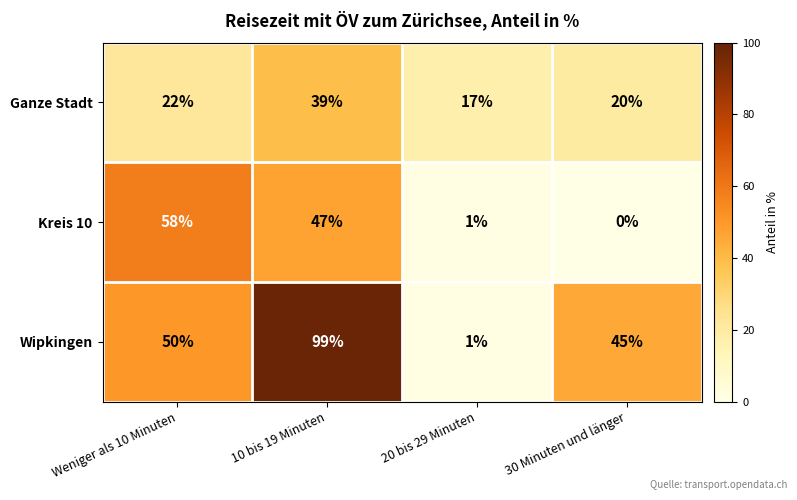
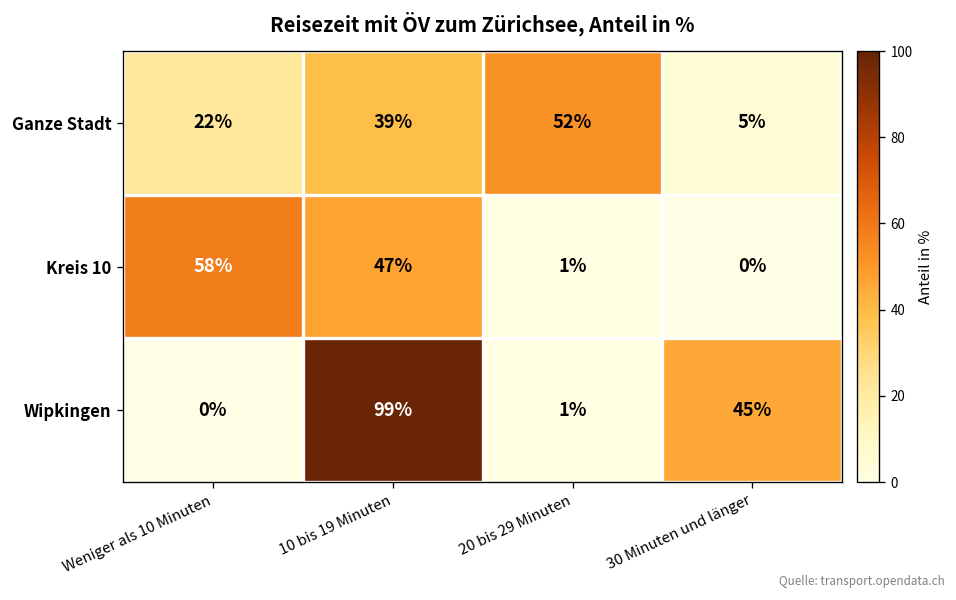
  {
    "Ganze Stadt": {
      "Weniger als 10 Minuten": "22%",
      "10 bis 19 Minuten": "39%",
-     "20 bis 29 Minuten": "17%",
-     "30 Minuten und länger": "20%"
+     "20 bis 29 Minuten": "52%",
+     "30 Minuten und länger": "5%"
    },
    "Kreis 10": {
      "Weniger als 10 Minuten": "58%",
      "10 bis 19 Minuten": "47%",
      "20 bis 29 Minuten": "1%",
      "30 Minuten und länger": "0%"
    },
    "Wipkingen": {
-     "Weniger als 10 Minuten": "50%",
+     "Weniger als 10 Minuten": "0%",
      "10 bis 19 Minuten": "99%",
      "20 bis 29 Minuten": "1%",
      "30 Minuten und länger": "45%"
    }
  }
